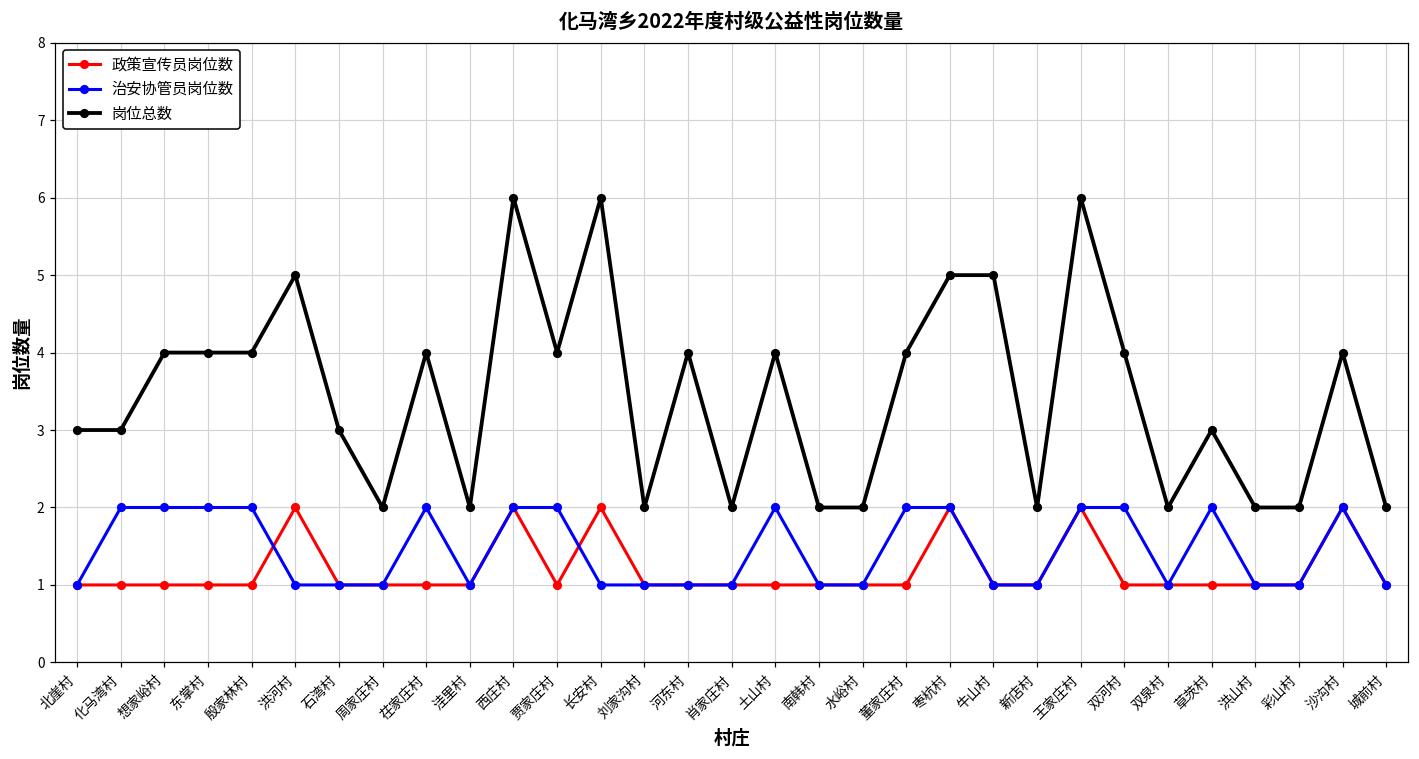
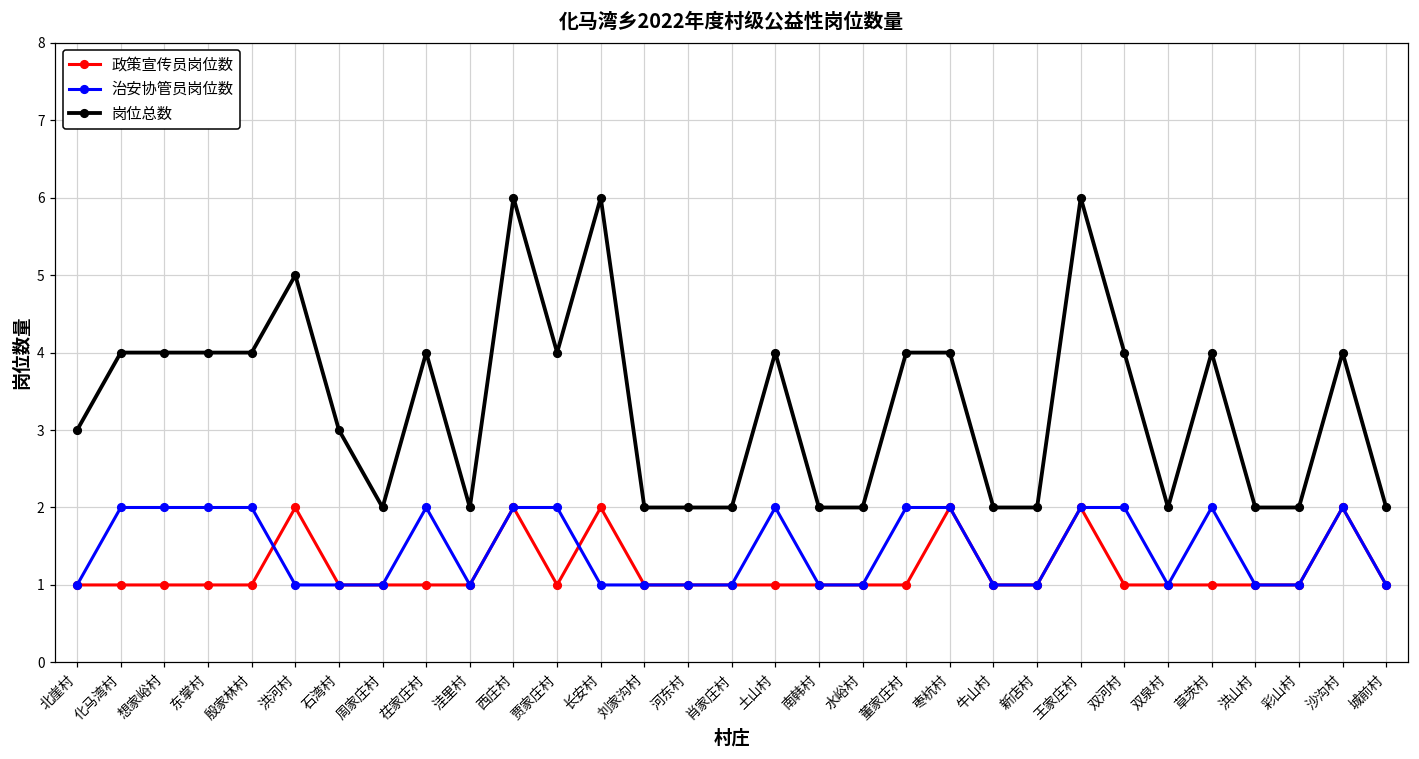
  {
    "政策宣传员岗位数": {
      "化马湾村": 1,
      "想家峪村": 1,
      "东掌村": 1,
      "殷家林村": 1,
      "洪河村": 2,
      "茌家庄村": 1,
      "贾家庄村": 1,
      "长安村": 2,
      "土山村": 1,
      "董家庄村": 1,
      "双河村": 1,
      "草茨村": 1
    },
    "治安协管员岗位数": {
      "化马湾村": 2,
      "想家峪村": 2,
      "东掌村": 2,
      "殷家林村": 2,
      "洪河村": 1,
      "茌家庄村": 2,
      "贾家庄村": 2,
      "长安村": 1,
      "土山村": 2,
      "董家庄村": 2,
      "双河村": 2,
      "草茨村": 2
    },
    "岗位总数": {
      "北崖村": 3,
-     "化马湾村": 3,
+     "化马湾村": 4,
      "想家峪村": 4,
      "东掌村": 4,
      "殷家林村": 4,
      "洪河村": 5,
      "石湾村": 3,
      "周家庄村": 2,
      "茌家庄村": 4,
      "洼里村": 2,
      "西庄村": 6,
      "贾家庄村": 4,
      "长安村": 6,
      "刘家沟村": 2,
-     "河东村": 4,
+     "河东村": 2,
      "肖家庄村": 2,
      "土山村": 4,
      "南韩村": 2,
      "水峪村": 2,
      "董家庄村": 4,
-     "枣杭村": 5,
-     "牛山村": 5,
+     "枣杭村": 4,
+     "牛山村": 2,
      "新店村": 2,
      "王家庄村": 6,
      "双河村": 4,
      "双泉村": 2,
-     "草茨村": 3,
+     "草茨村": 4,
      "洪山村": 2,
      "彩山村": 2,
      "沙沟村": 4,
      "城前村": 2
    }
  }
